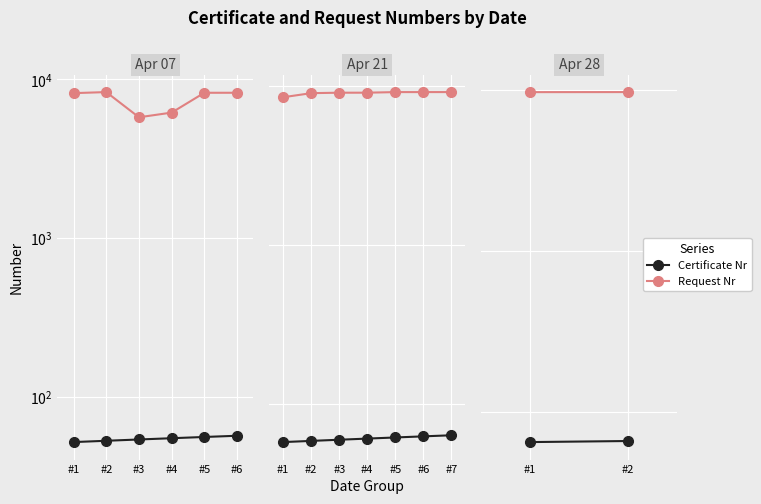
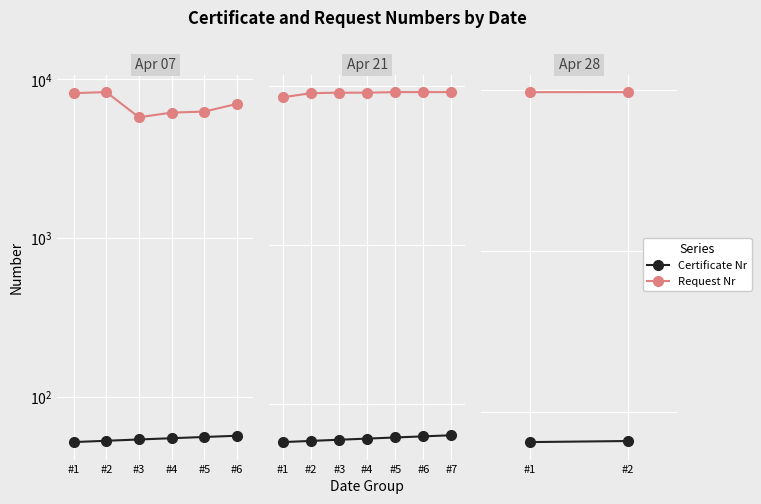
  {
    "Apr 07": {
      "Certificate Nr": {
        "#1": 52,
        "#2": 53,
        "#3": 54,
        "#4": 55,
        "#5": 56,
        "#6": 57
      },
      "Request Nr": {
        "#1": 8000,
        "#2": 8000,
        "#3": 5800,
        "#4": 6200,
-       "#5": 8000,
-       "#6": 8000
+       "#5": 6300,
+       "#6": 7000
      }
    }
  }
